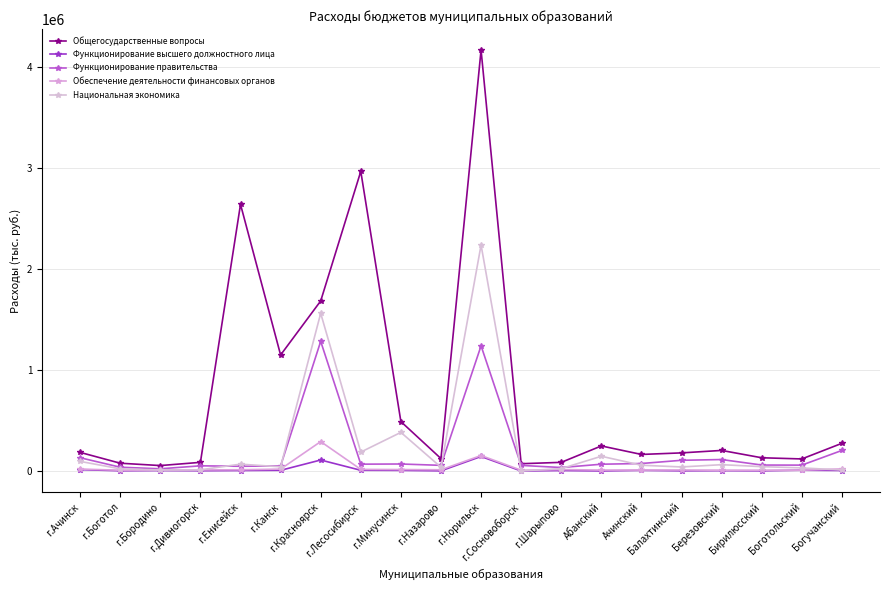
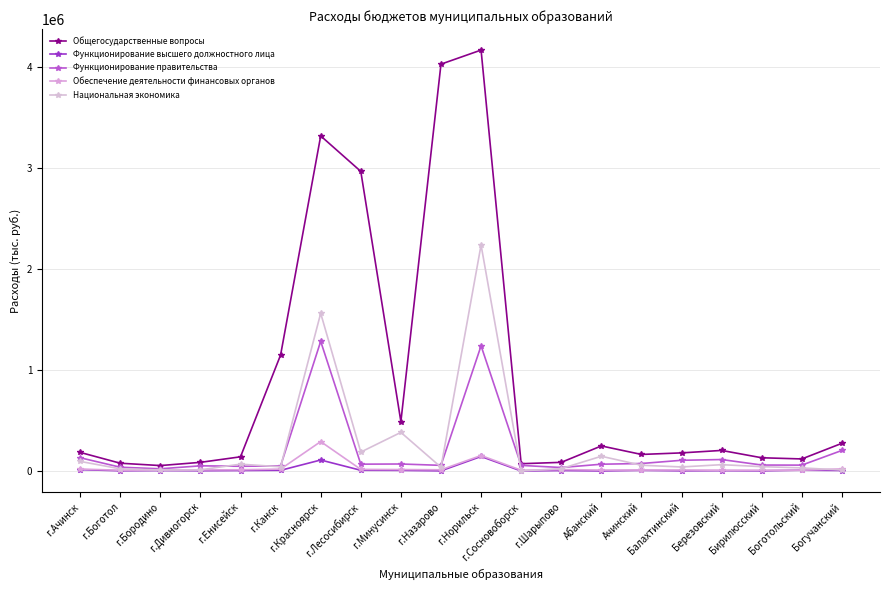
  {
    "Общегосударственные вопросы": {
      "г.Ачинск": 190000,
      "г.Боготол": 80000,
      "г.Бородино": 60000,
      "г.Дивногорск": 90000,
-     "г.Енисейск": 2640000,
+     "г.Енисейск": 140000,
      "г.Канск": 1150000,
-     "г.Красноярск": 1680000,
+     "г.Красноярск": 3320000,
      "г.Лесосибирск": 2970000,
      "г.Минусинск": 490000,
-     "г.Назарово": 130000,
+     "г.Назарово": 4030000,
      "г.Норильск": 4170000,
      "г.Шарыпово": 90000,
      "Абанский": 250000,
      "Ачинский": 170000,
      "Балахтинский": 180000,
      "Березовский": 210000,
      "Бирилюсский": 130000,
      "Боготольский": 120000,
      "Богучанский": 280000
    }
  }
